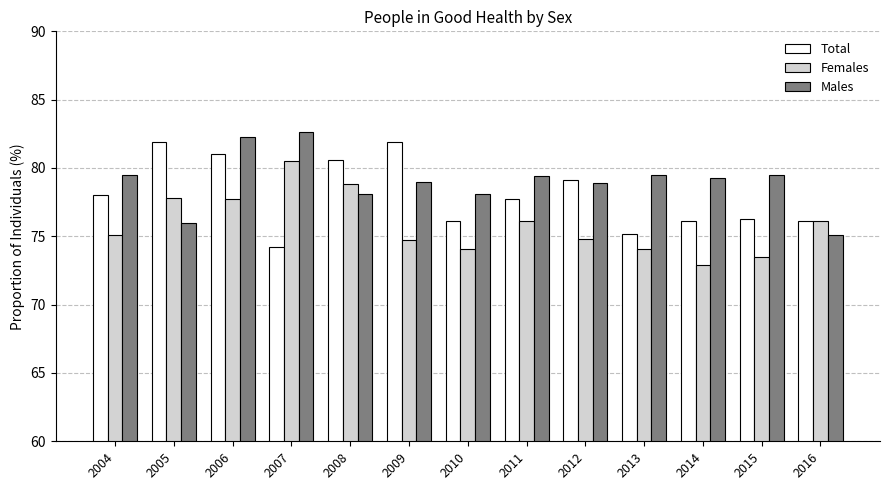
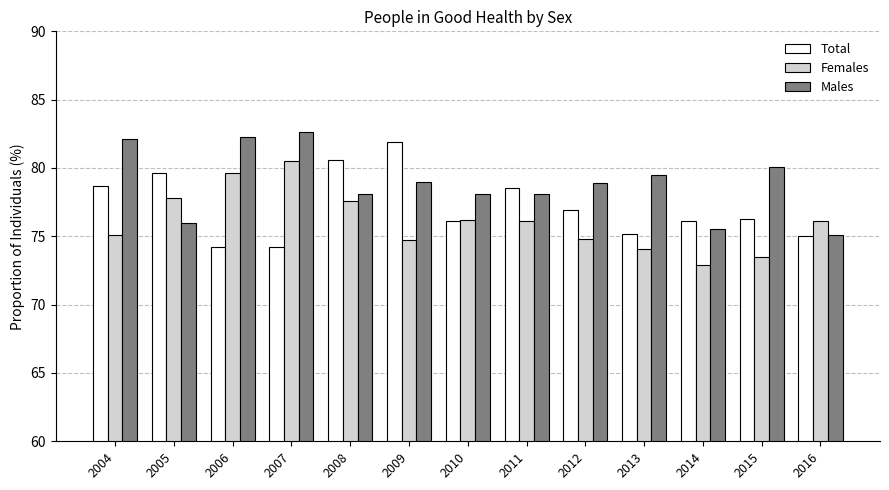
  {
    "Total": {
-     "2004": 78.0,
-     "2005": 81.9,
-     "2006": 81.0,
+     "2004": 78.7,
+     "2005": 79.6,
+     "2006": 74.2,
      "2007": 74.2,
      "2008": 80.6,
      "2009": 81.9,
      "2010": 76.1,
-     "2011": 77.7,
-     "2012": 79.1,
+     "2011": 78.5,
+     "2012": 76.9,
      "2013": 75.2,
      "2014": 76.1,
      "2015": 76.3,
-     "2016": 76.1
+     "2016": 75.0
    },
    "Females": {
      "2004": 75.1,
      "2005": 77.8,
-     "2006": 77.7,
+     "2006": 79.6,
      "2007": 80.5,
-     "2008": 78.8,
+     "2008": 77.6,
      "2009": 74.7,
-     "2010": 74.1,
+     "2010": 76.2,
      "2011": 76.1,
      "2012": 74.8,
      "2013": 74.1,
      "2014": 72.9,
      "2015": 73.5,
      "2016": 76.1
    },
    "Males": {
-     "2004": 79.5,
+     "2004": 82.1,
      "2005": 76.0,
      "2006": 82.3,
      "2007": 82.6,
      "2008": 78.1,
      "2009": 79.0,
      "2010": 78.1,
-     "2011": 79.4,
+     "2011": 78.1,
      "2012": 78.9,
      "2013": 79.5,
-     "2014": 79.3,
-     "2015": 79.5,
+     "2014": 75.5,
+     "2015": 80.1,
      "2016": 75.1
    }
  }
